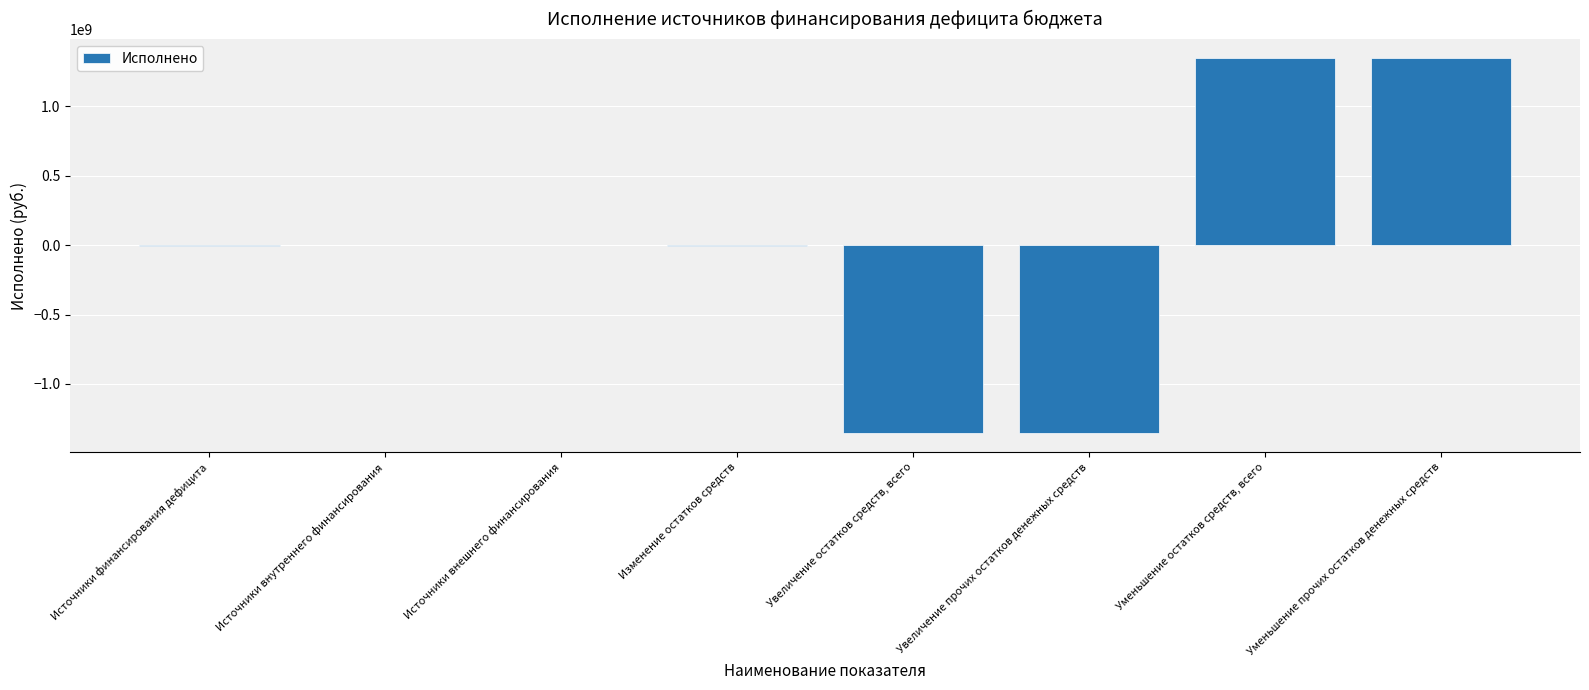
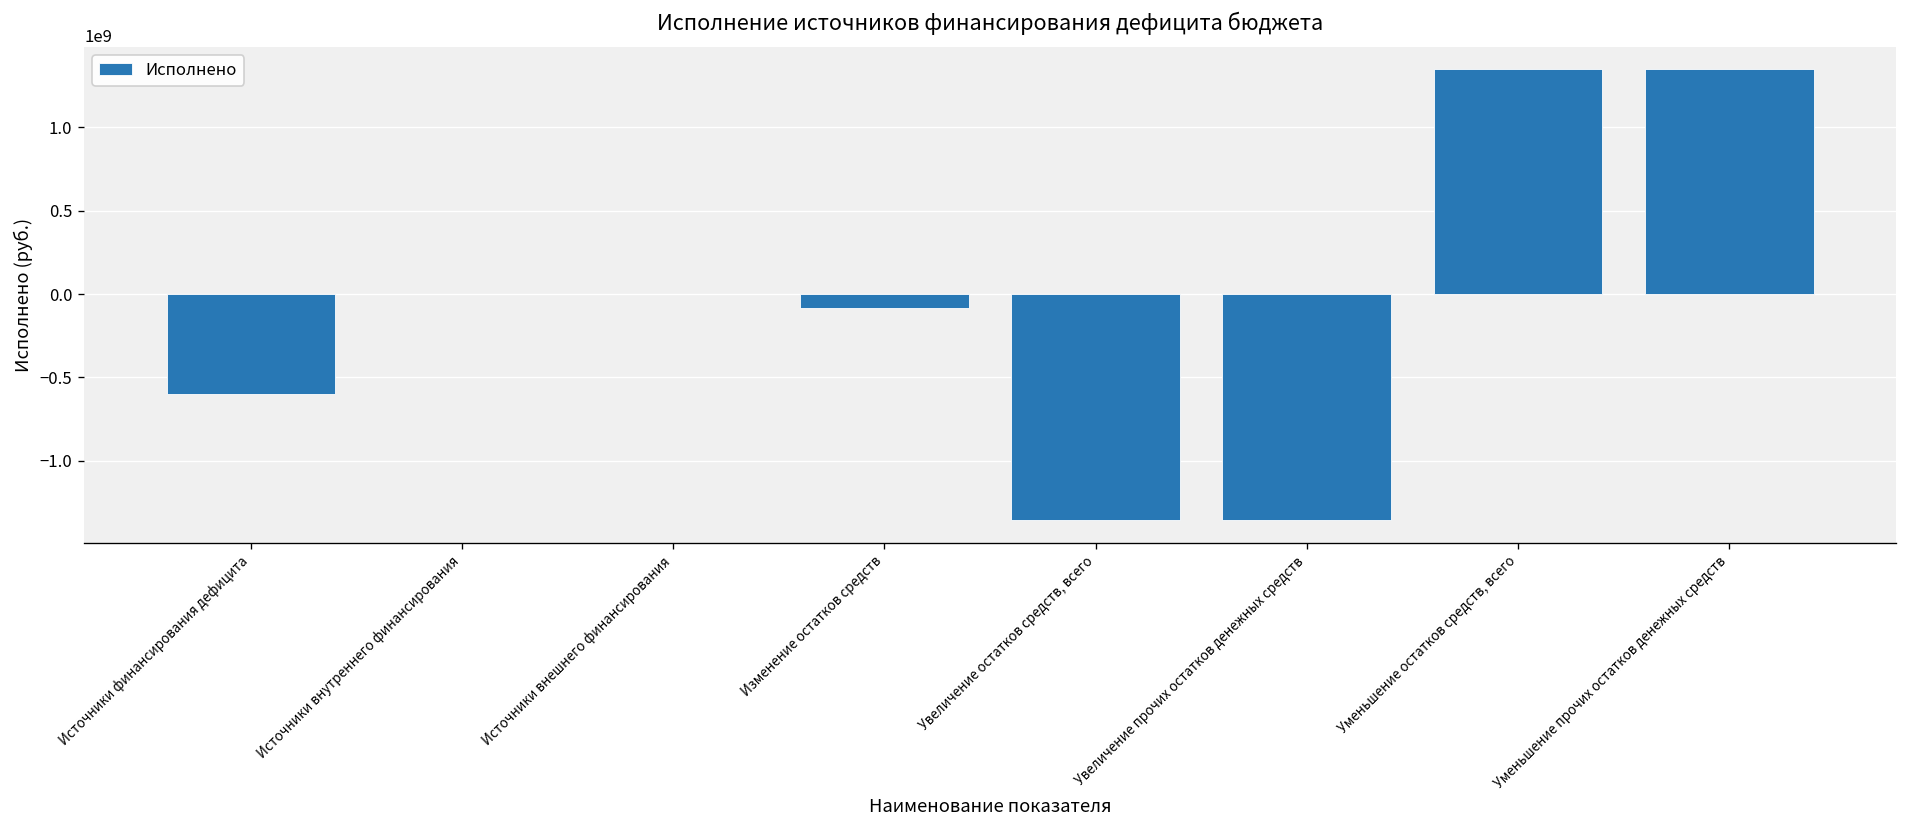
  {
-   "Источники финансирования дефицита": -10000000,
+   "Источники финансирования дефицита": -600000000,
    "Источники внутреннего финансирования": 0,
    "Источники внешнего финансирования": 0,
-   "Изменение остатков средств": -10000000,
+   "Изменение остатков средств": -80000000,
    "Увеличение остатков средств, всего": -1360000000,
    "Увеличение прочих остатков денежных средств": -1360000000,
    "Уменьшение остатков средств, всего": 1350000000,
    "Уменьшение прочих остатков денежных средств": 1350000000
  }
